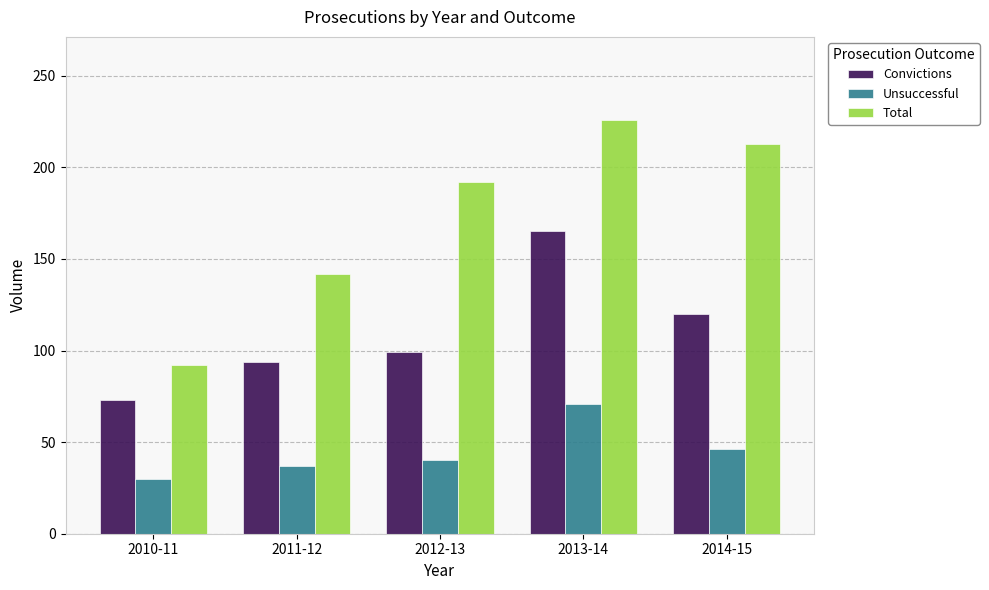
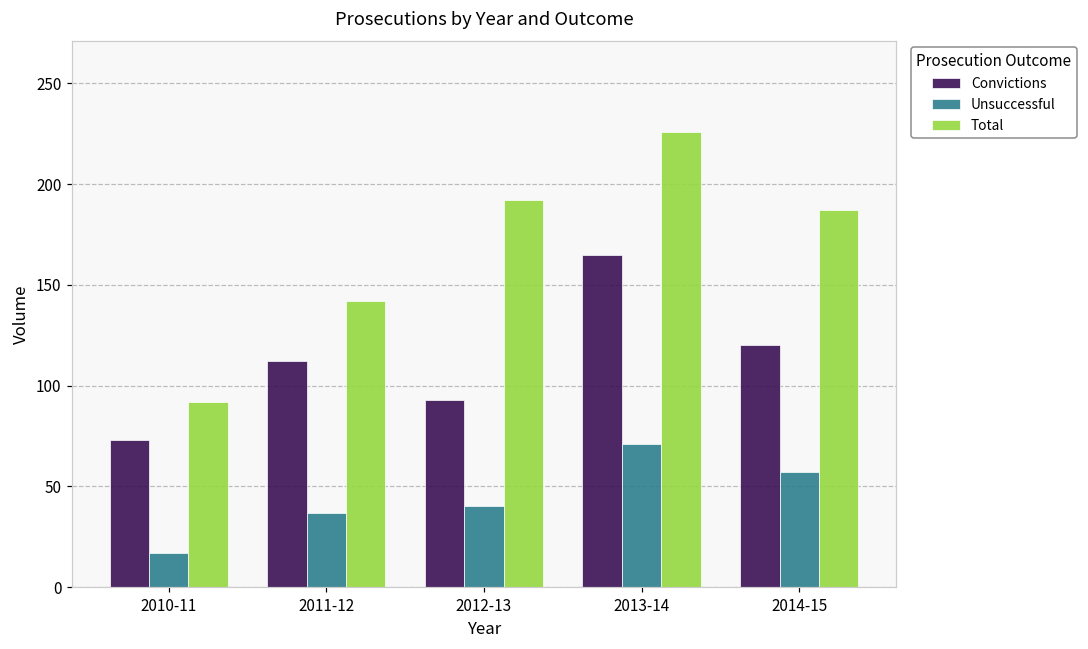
  {
    "Convictions": {
      "2010-11": 73,
-     "2011-12": 94,
-     "2012-13": 99,
+     "2011-12": 112,
+     "2012-13": 93,
      "2013-14": 165,
      "2014-15": 120
    },
    "Unsuccessful": {
-     "2010-11": 30,
+     "2010-11": 17,
      "2011-12": 37,
      "2012-13": 40,
      "2013-14": 71,
-     "2014-15": 46
+     "2014-15": 57
    },
    "Total": {
      "2010-11": 92,
      "2011-12": 142,
      "2012-13": 192,
      "2013-14": 226,
-     "2014-15": 213
+     "2014-15": 187
    }
  }
